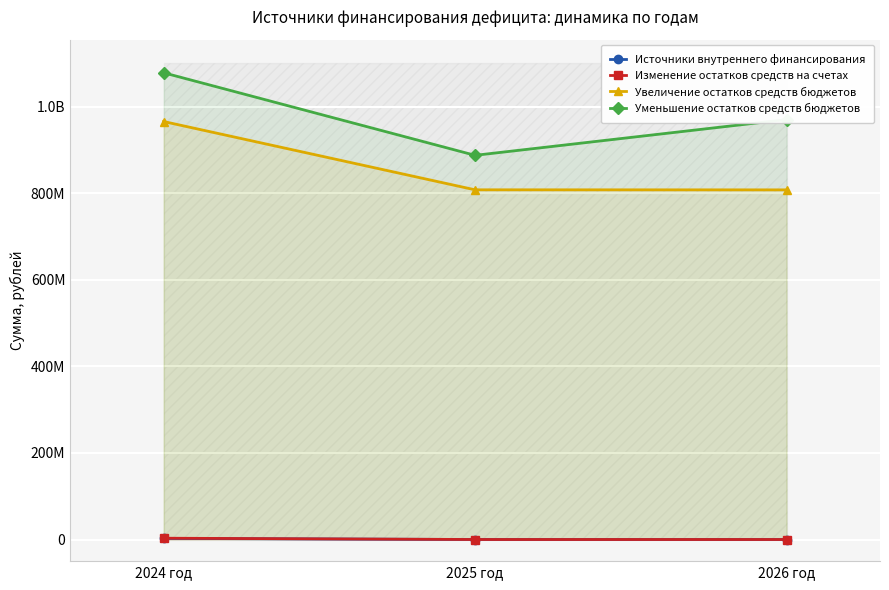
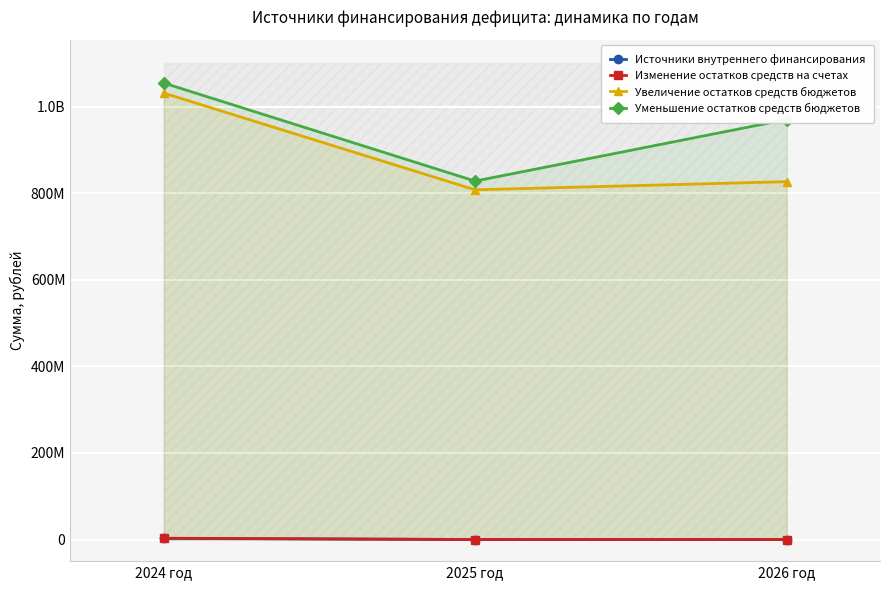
  {
    "Изменение остатков средств на счетах": {
      "2024 год": 0,
      "2025 год": 0,
      "2026 год": 0
    },
    "Увеличение остатков средств бюджетов": {
-     "2024 год": 970000000,
+     "2024 год": 1030000000,
      "2025 год": 810000000,
-     "2026 год": 810000000
+     "2026 год": 830000000
    },
    "Уменьшение остатков средств бюджетов": {
-     "2024 год": 1080000000,
-     "2025 год": 890000000
+     "2024 год": 1050000000,
+     "2025 год": 830000000
    }
  }
